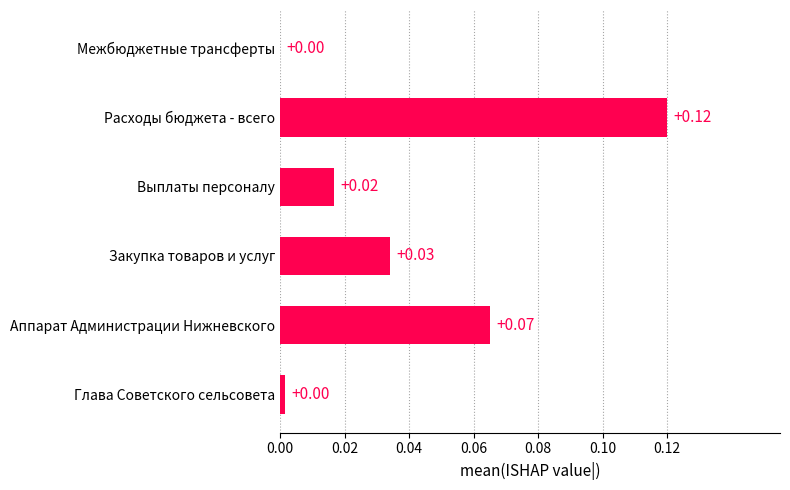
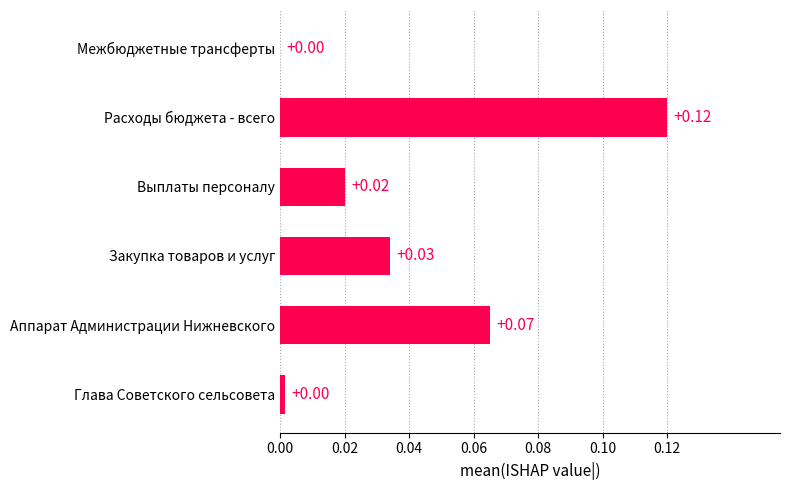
  {
-   "Выплаты персоналу": 0.017
+   "Выплаты персоналу": 0.020
  }
